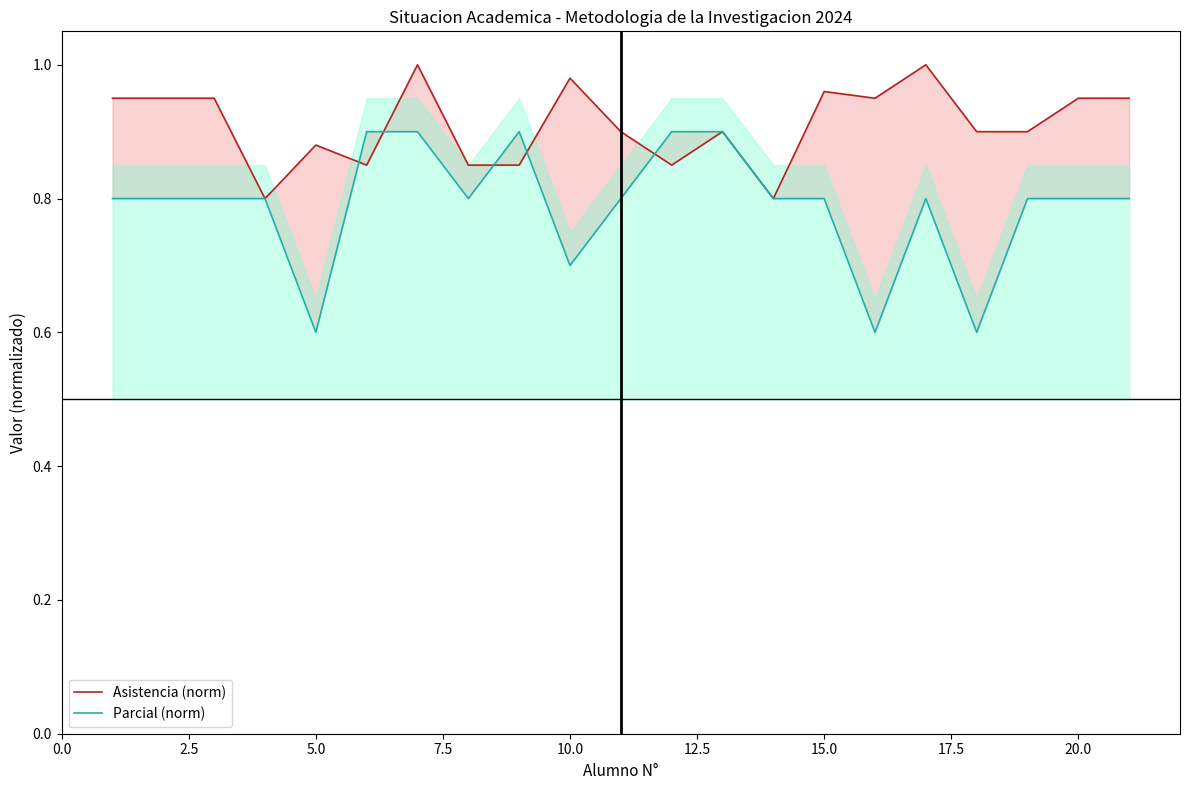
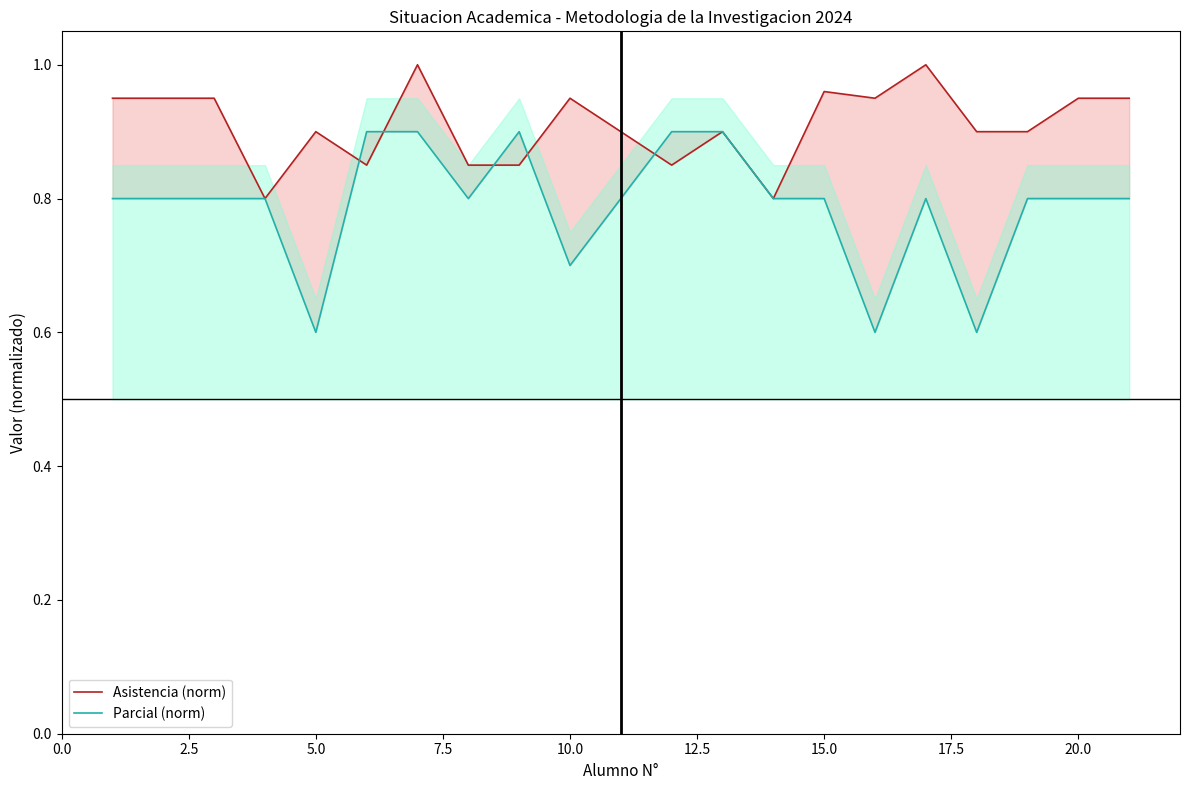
  {
    "Asistencia (norm)": {
-     "5.0": 0.88,
-     "10.0": 0.98
+     "5.0": 0.90,
+     "10.0": 0.95
    },
    "Parcial (norm)": {
      "5.0": 0.60,
      "10.0": 0.70,
      "15.0": 0.80,
      "20.0": 0.80
    }
  }
